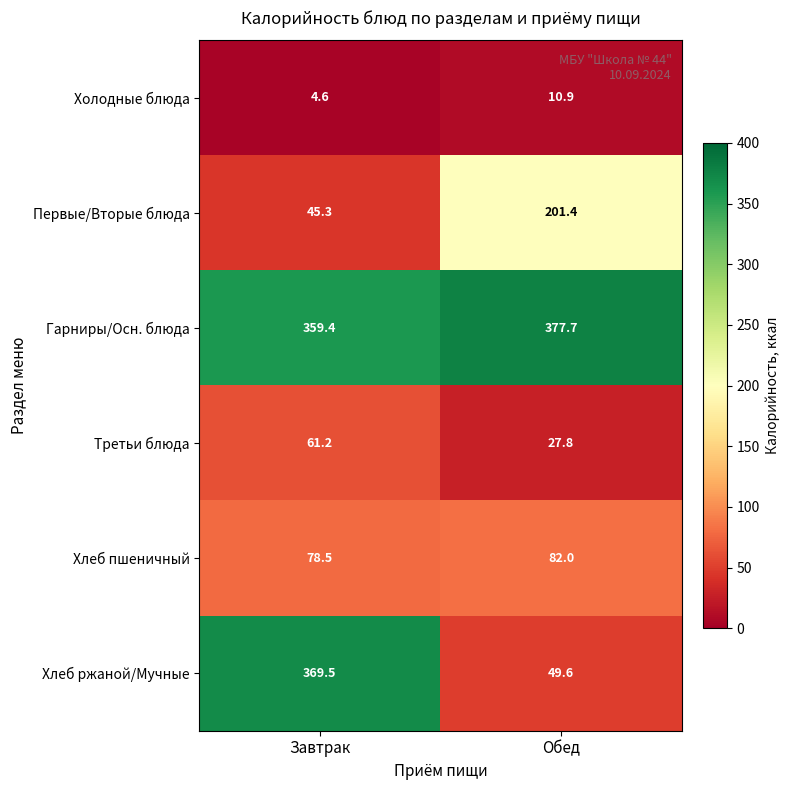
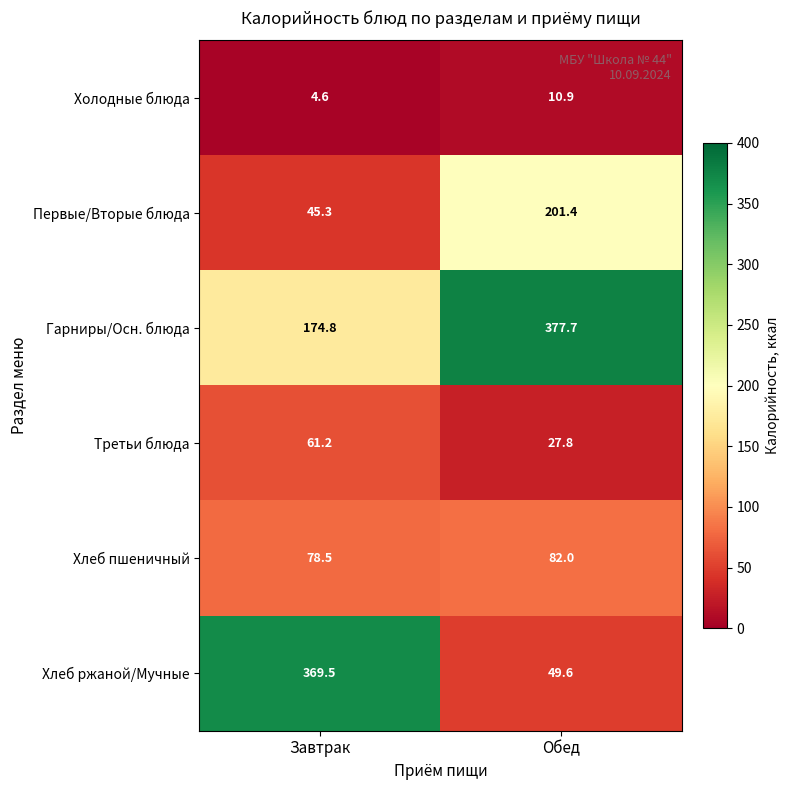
  {
    "Холодные блюда": {
      "Завтрак": 4.6
    },
    "Первые/Вторые блюда": {
      "Завтрак": 45.3,
      "Обед": 201.4
    },
    "Гарниры/Осн. блюда": {
-     "Завтрак": 359.4,
+     "Завтрак": 174.8,
      "Обед": 377.7
    },
    "Третьи блюда": {
      "Завтрак": 61.2,
      "Обед": 27.8
    },
    "Хлеб пшеничный": {
      "Завтрак": 78.5,
      "Обед": 82.0
    },
    "Хлеб ржаной/Мучные": {
      "Завтрак": 369.5,
      "Обед": 49.6
    }
  }
